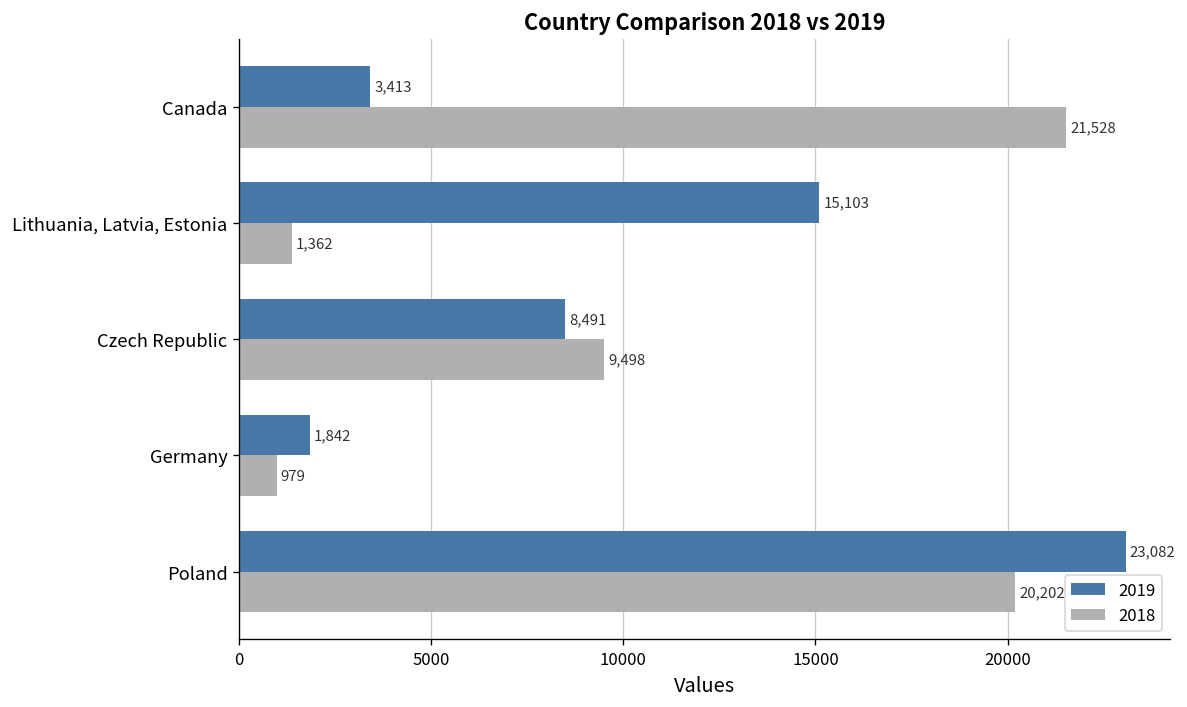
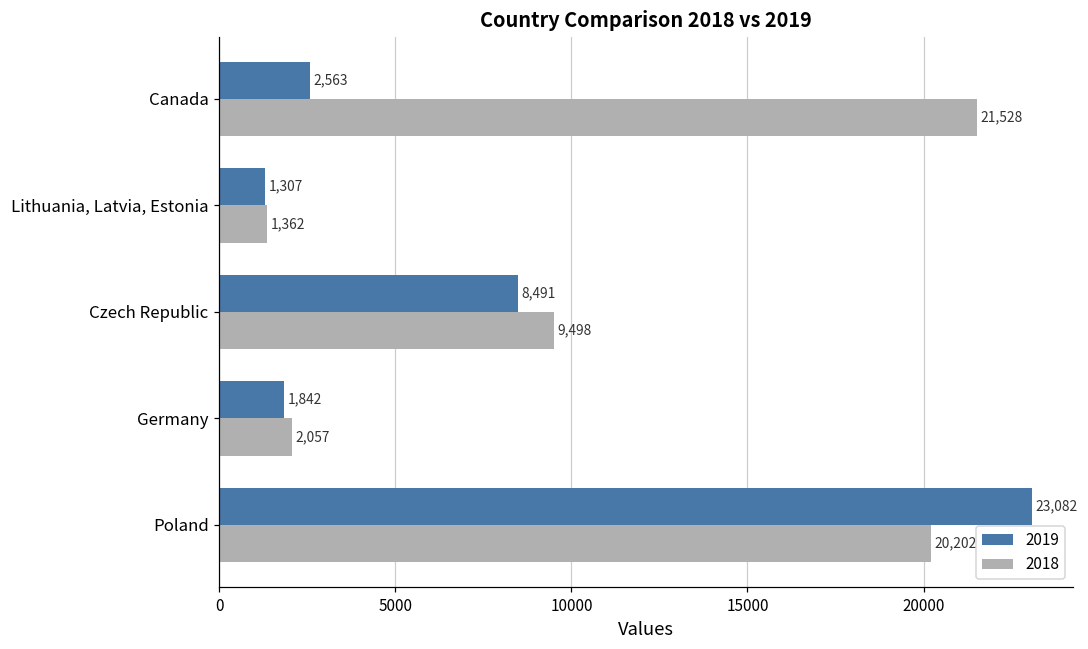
  {
    "2019": {
-     "Canada": "3,413",
-     "Lithuania, Latvia, Estonia": "15,103",
+     "Canada": "2,563",
+     "Lithuania, Latvia, Estonia": "1,307",
      "Czech Republic": "8,491",
      "Germany": "1,842",
      "Poland": "23,082"
    },
    "2018": {
      "Canada": "21,528",
      "Lithuania, Latvia, Estonia": "1,362",
      "Czech Republic": "9,498",
-     "Germany": "979"
+     "Germany": "2,057"
    }
  }
